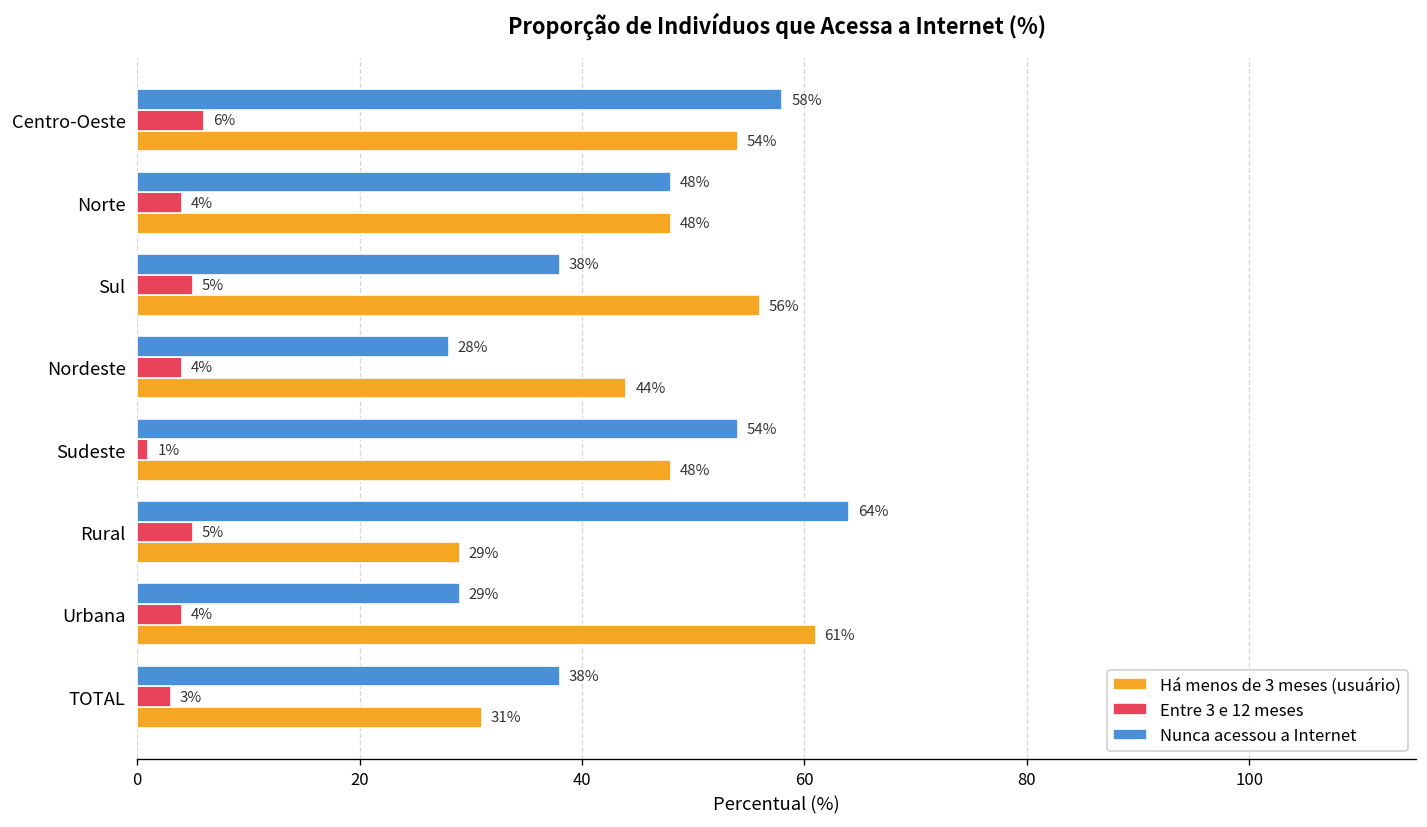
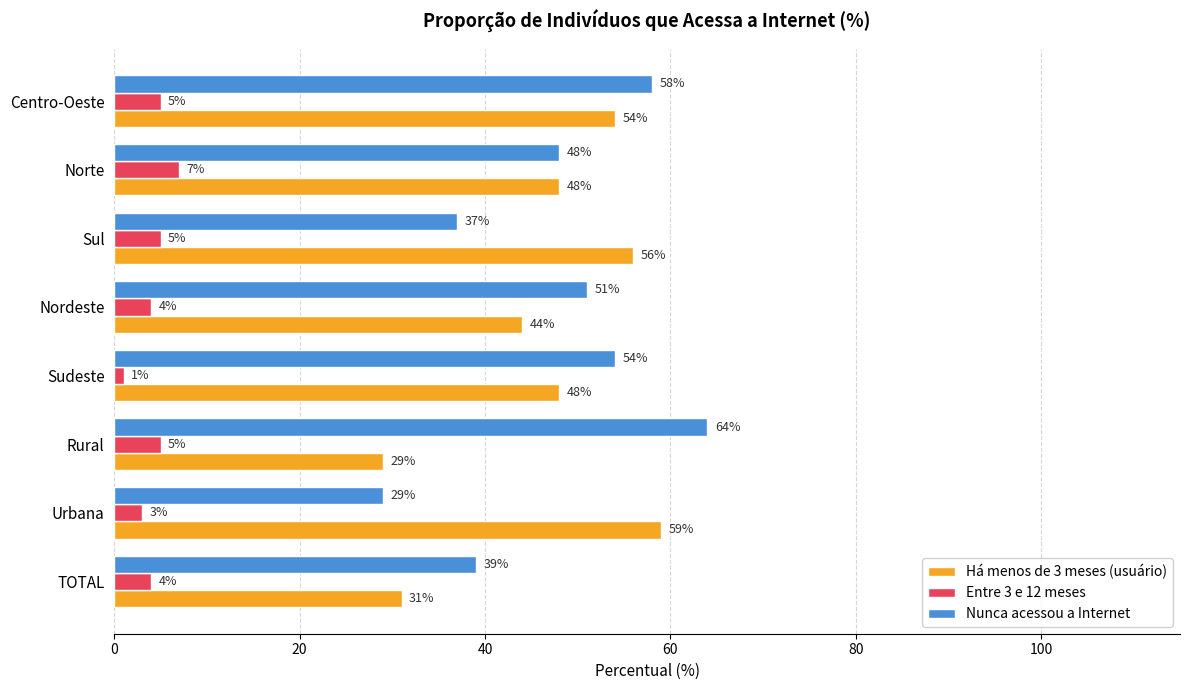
  {
    "Há menos de 3 meses (usuário)": {
      "Centro-Oeste": "54%",
      "Norte": "48%",
      "Sul": "56%",
      "Nordeste": "44%",
      "Sudeste": "48%",
      "Rural": "29%",
-     "Urbana": "61%",
+     "Urbana": "59%",
      "TOTAL": "31%"
    },
    "Entre 3 e 12 meses": {
-     "Centro-Oeste": "6%",
-     "Norte": "4%",
+     "Centro-Oeste": "5%",
+     "Norte": "7%",
      "Sul": "5%",
      "Nordeste": "4%",
      "Sudeste": "1%",
      "Rural": "5%",
-     "Urbana": "4%",
-     "TOTAL": "3%"
+     "Urbana": "3%",
+     "TOTAL": "4%"
    },
    "Nunca acessou a Internet": {
      "Centro-Oeste": "58%",
      "Norte": "48%",
-     "Sul": "38%",
-     "Nordeste": "28%",
+     "Sul": "37%",
+     "Nordeste": "51%",
      "Sudeste": "54%",
      "Rural": "64%",
      "Urbana": "29%",
-     "TOTAL": "38%"
+     "TOTAL": "39%"
    }
  }
